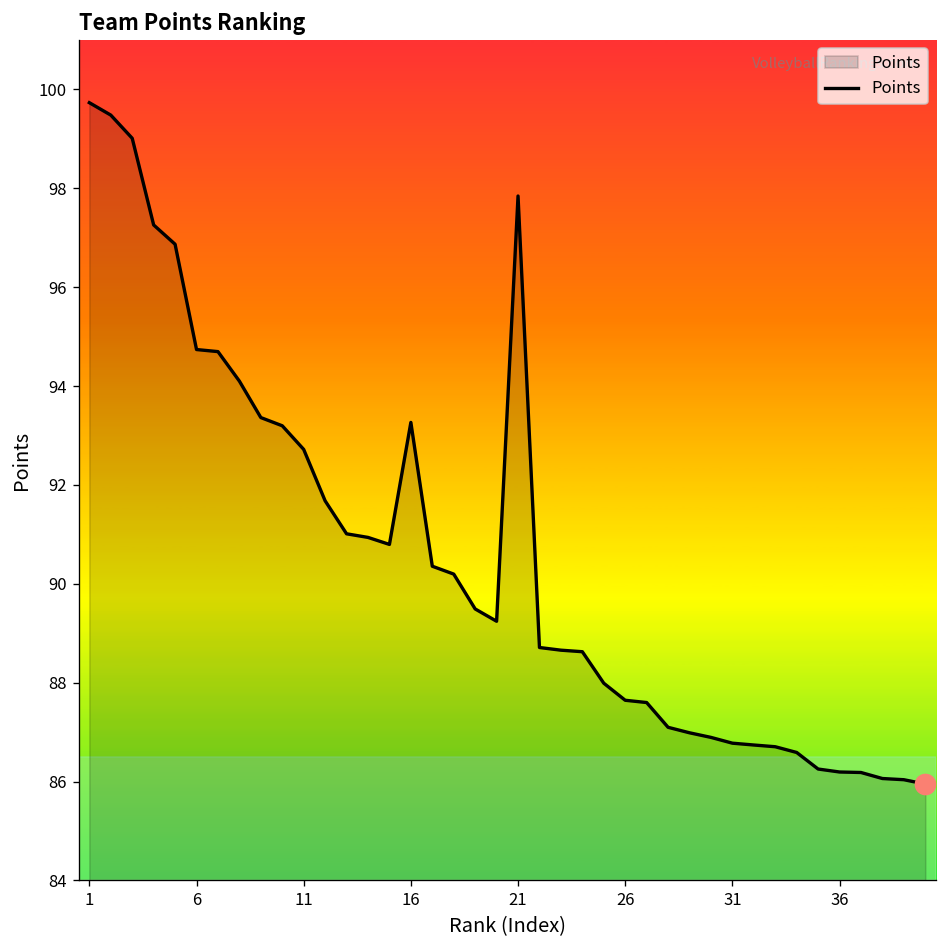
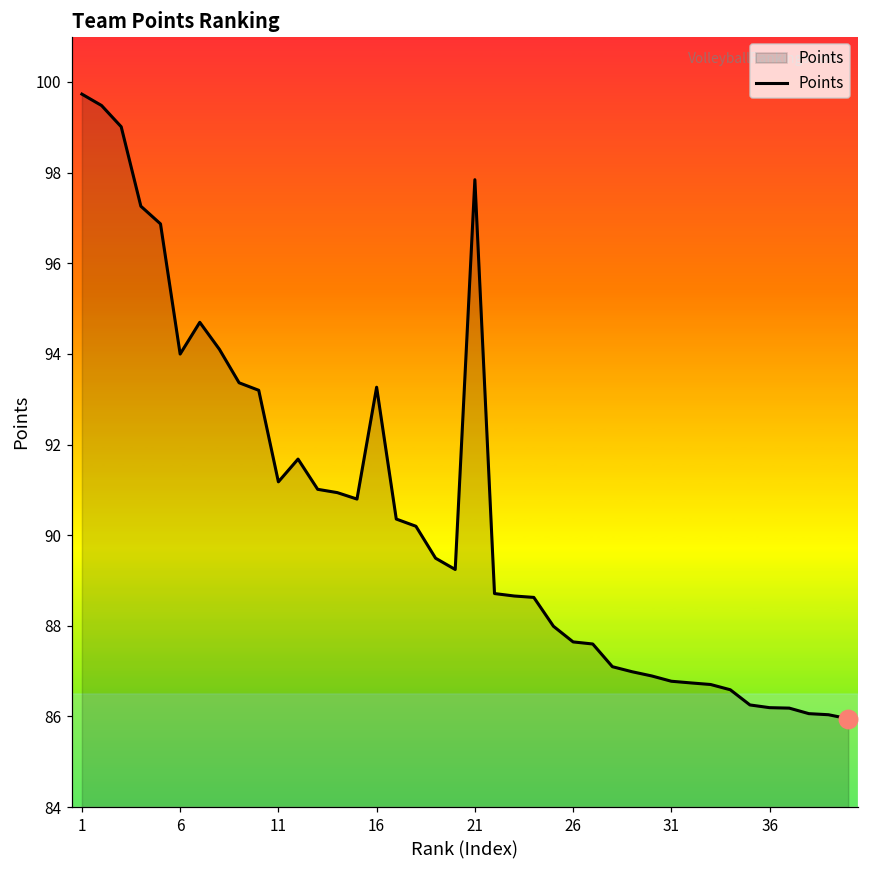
  {
    "Points": {
      "1": 99.7,
-     "6": 94.7,
-     "11": 92.7,
+     "6": 94.0,
+     "11": 91.2,
      "16": 93.3,
      "21": 97.8,
      "26": 87.6,
      "31": 86.8
    }
  }
